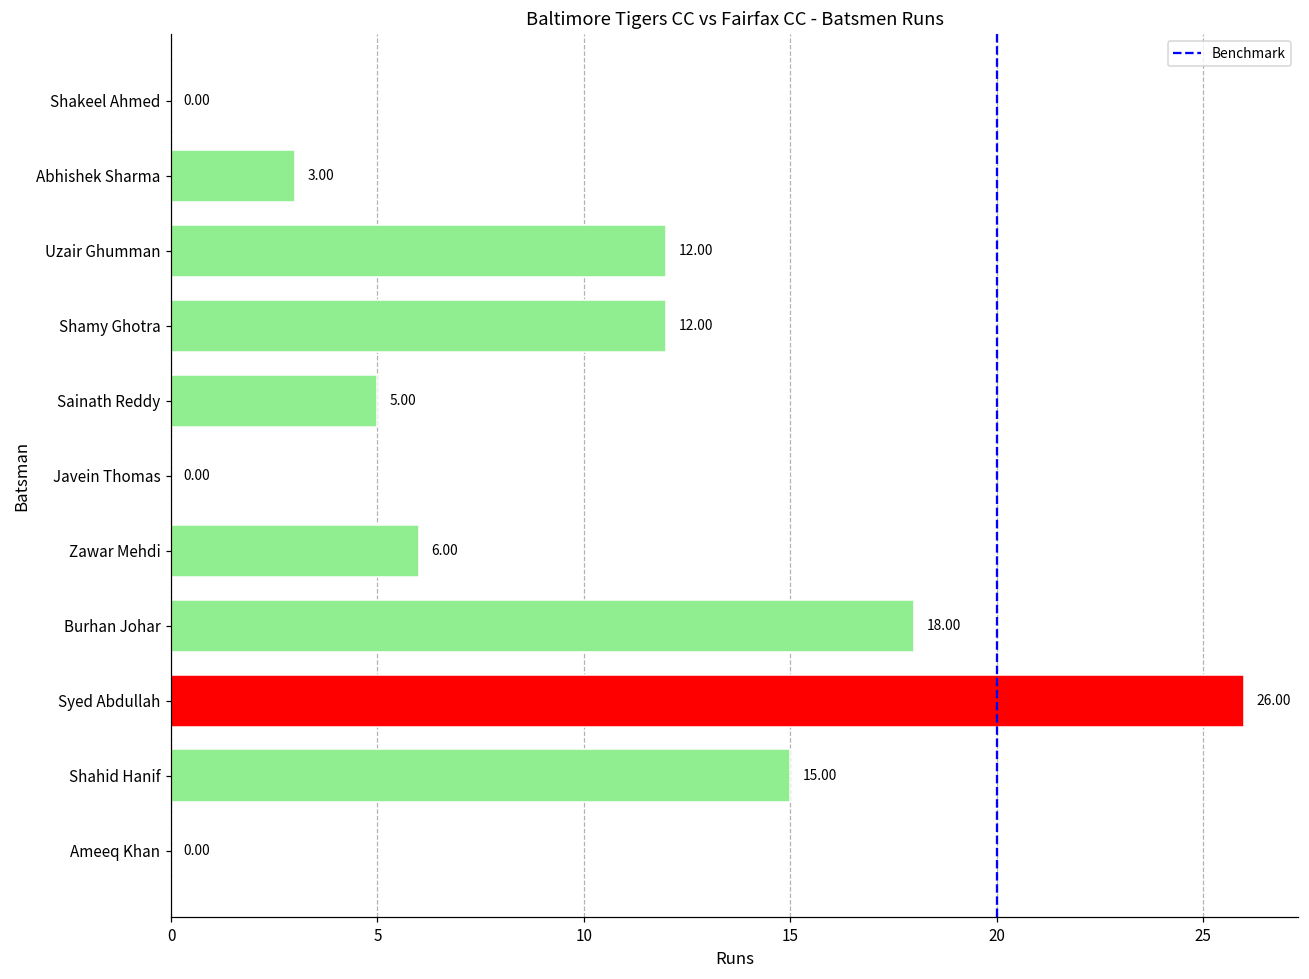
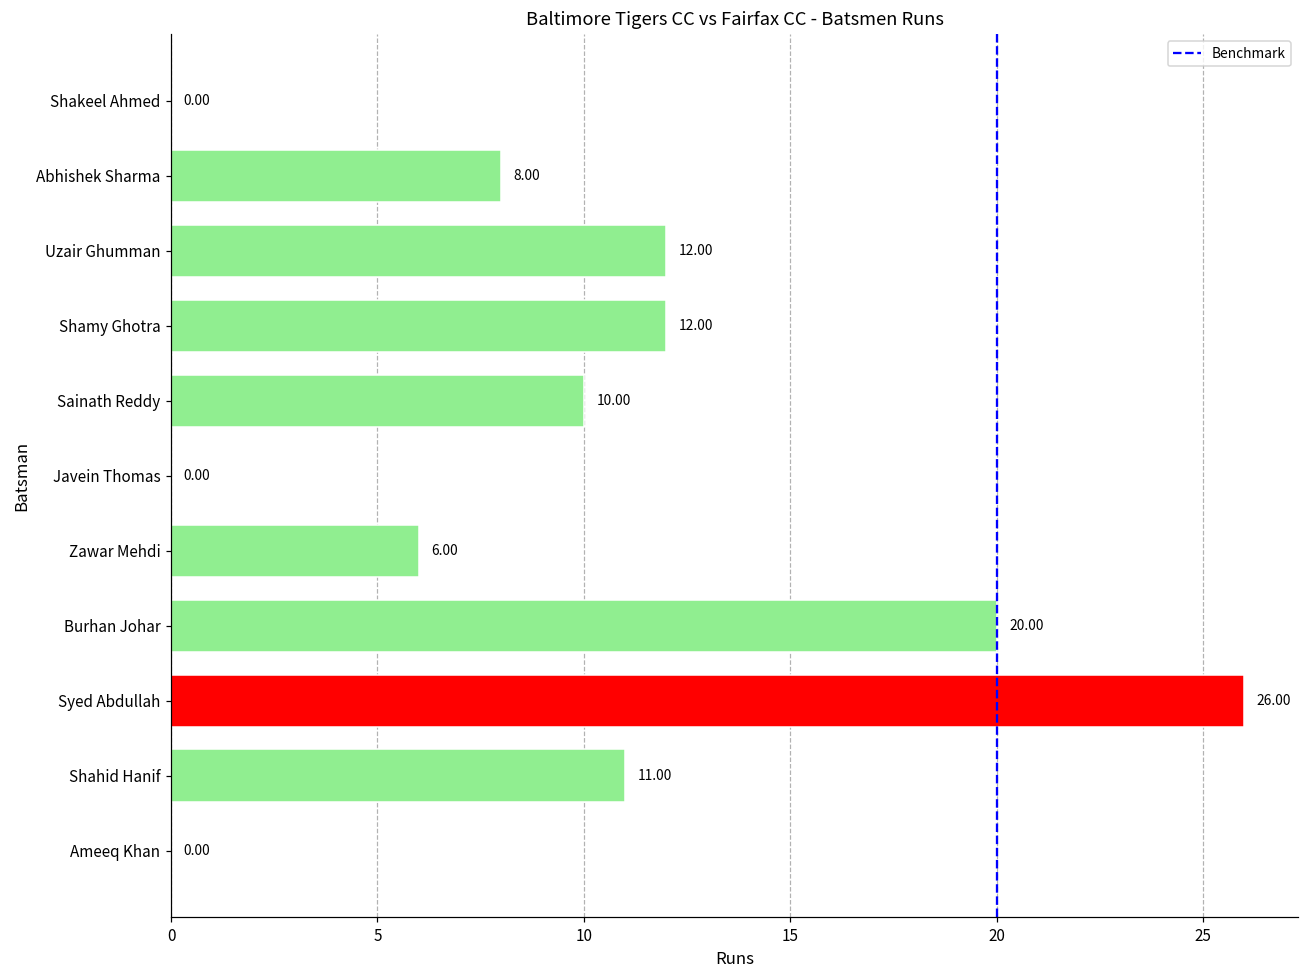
  {
    "Shakeel Ahmed": 0.00,
-   "Abhishek Sharma": 3.00,
+   "Abhishek Sharma": 8.00,
    "Uzair Ghumman": 12.00,
    "Shamy Ghotra": 12.00,
-   "Sainath Reddy": 5.00,
+   "Sainath Reddy": 10.00,
    "Javein Thomas": 0.00,
    "Zawar Mehdi": 6.00,
-   "Burhan Johar": 18.00,
+   "Burhan Johar": 20.00,
    "Syed Abdullah": 26.00,
-   "Shahid Hanif": 15.00,
+   "Shahid Hanif": 11.00,
    "Ameeq Khan": 0.00
  }
